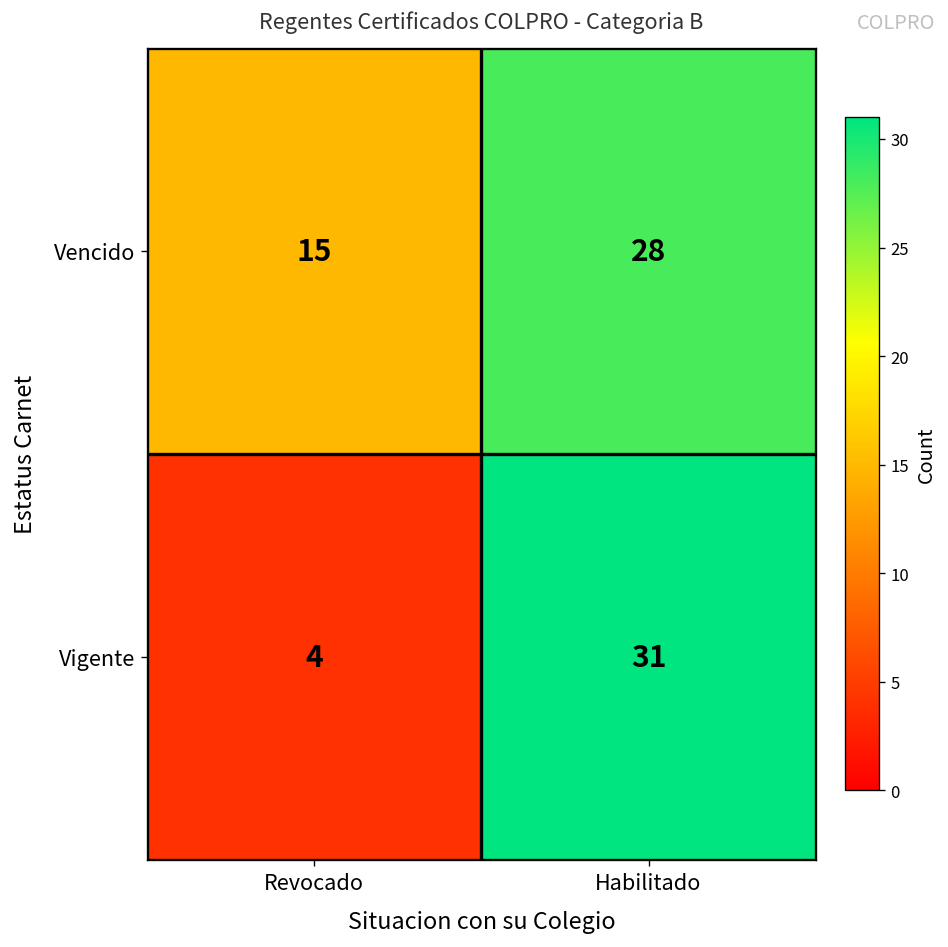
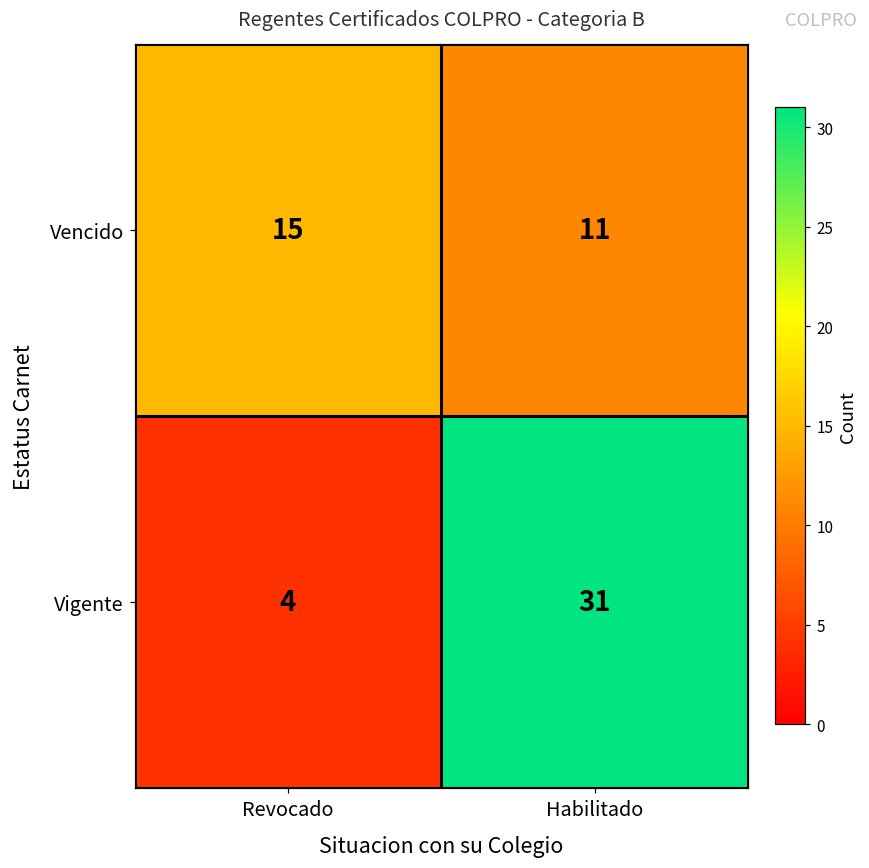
  {
    "Vencido": {
      "Revocado": 15,
-     "Habilitado": 28
+     "Habilitado": 11
    },
    "Vigente": {
      "Revocado": 4,
      "Habilitado": 31
    }
  }
